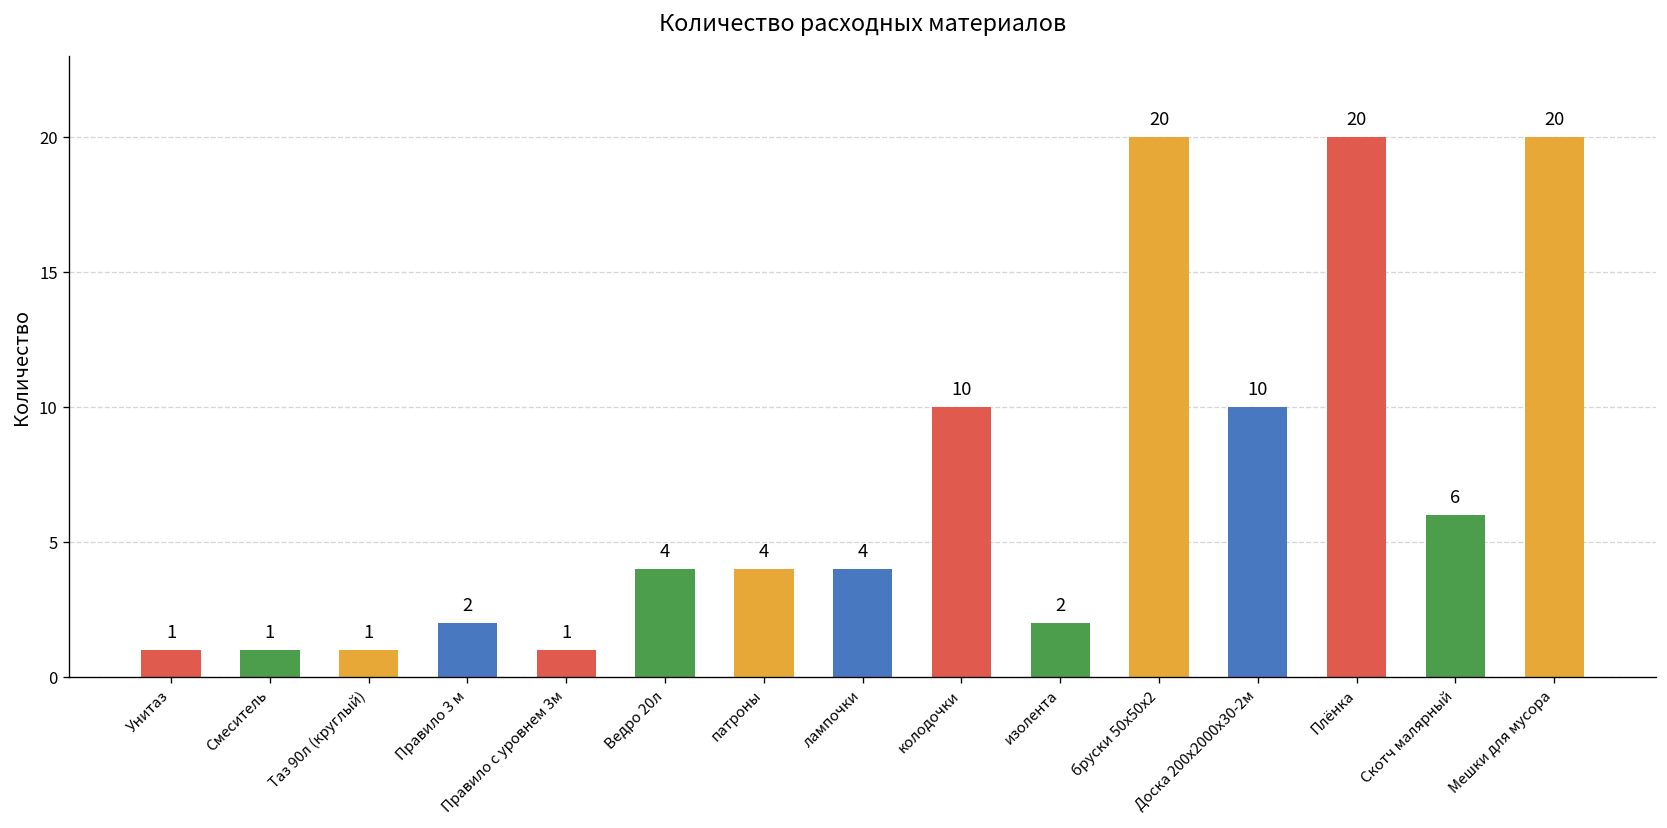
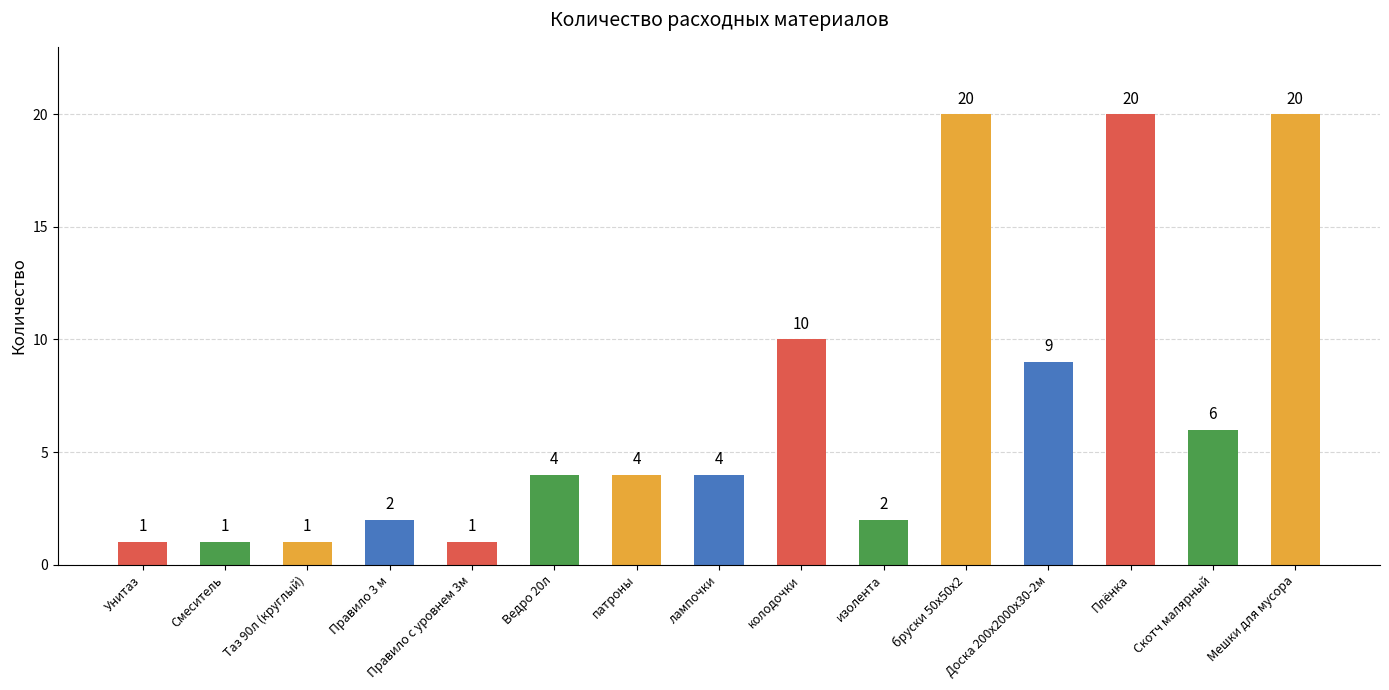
  {
    "Унитаз": 1,
    "Смеситель": 1,
    "Таз 90л (круглый)": 1,
    "Правило 3 м": 2,
    "Правило с уровнем 3м": 1,
    "Ведро 20л": 4,
    "патроны": 4,
    "лампочки": 4,
    "колодочки": 10,
    "изолента": 2,
    "бруски 50х50х2": 20,
-   "Доска 200х2000х30-2м": 10,
+   "Доска 200х2000х30-2м": 9,
    "Плёнка": 20,
    "Скотч малярный": 6,
    "Мешки для мусора": 20
  }
